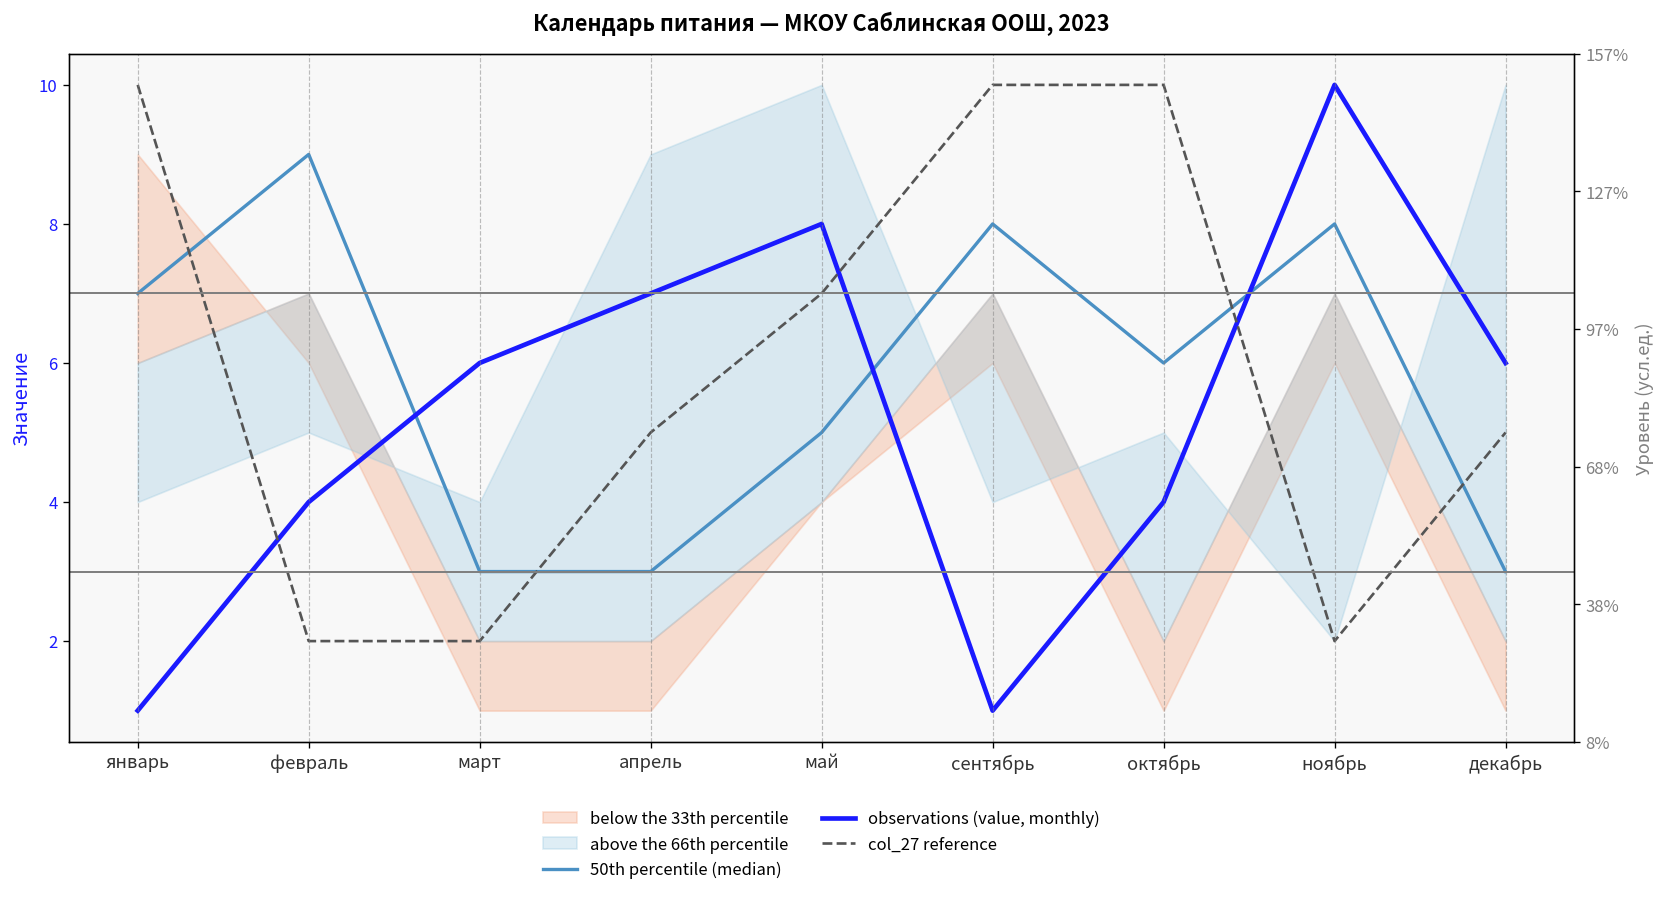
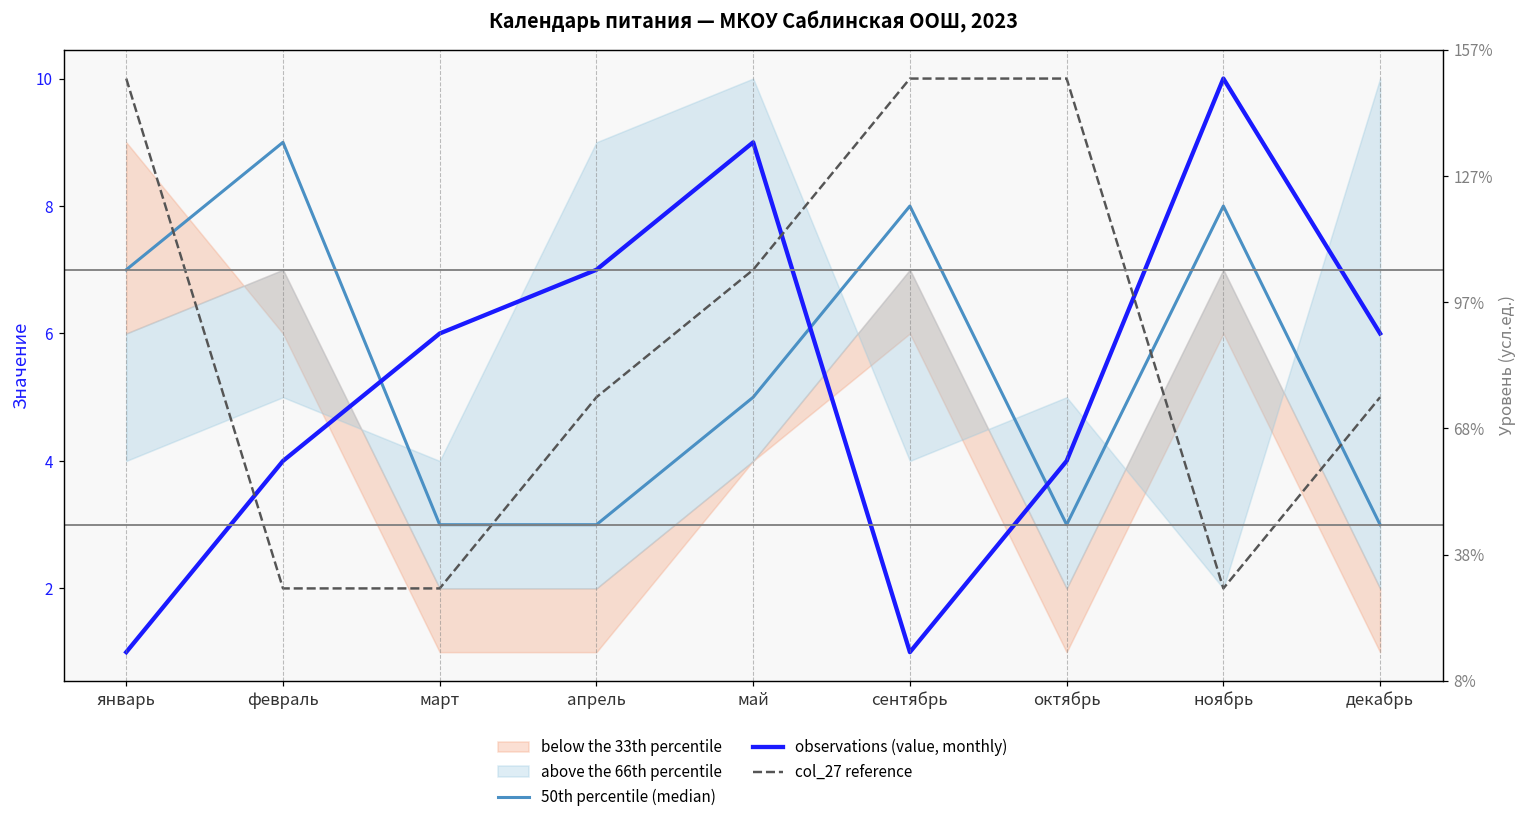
  {
    "50th percentile (median)": {
      "январь": 7,
      "февраль": 9,
      "март": 3,
      "апрель": 3,
      "май": 5,
      "сентябрь": 8,
-     "октябрь": 6,
+     "октябрь": 3,
      "ноябрь": 8,
      "декабрь": 3
    },
    "observations (value, monthly)": {
      "январь": 1,
      "февраль": 4,
      "март": 6,
      "апрель": 7,
-     "май": 8,
+     "май": 9,
      "сентябрь": 1,
      "октябрь": 4,
      "ноябрь": 10,
      "декабрь": 6
    },
    "col_27 reference": {
      "январь": 10,
      "февраль": 2,
      "апрель": 5,
      "май": 7,
      "сентябрь": 10,
      "октябрь": 10,
      "ноябрь": 2,
      "декабрь": 5
    }
  }
